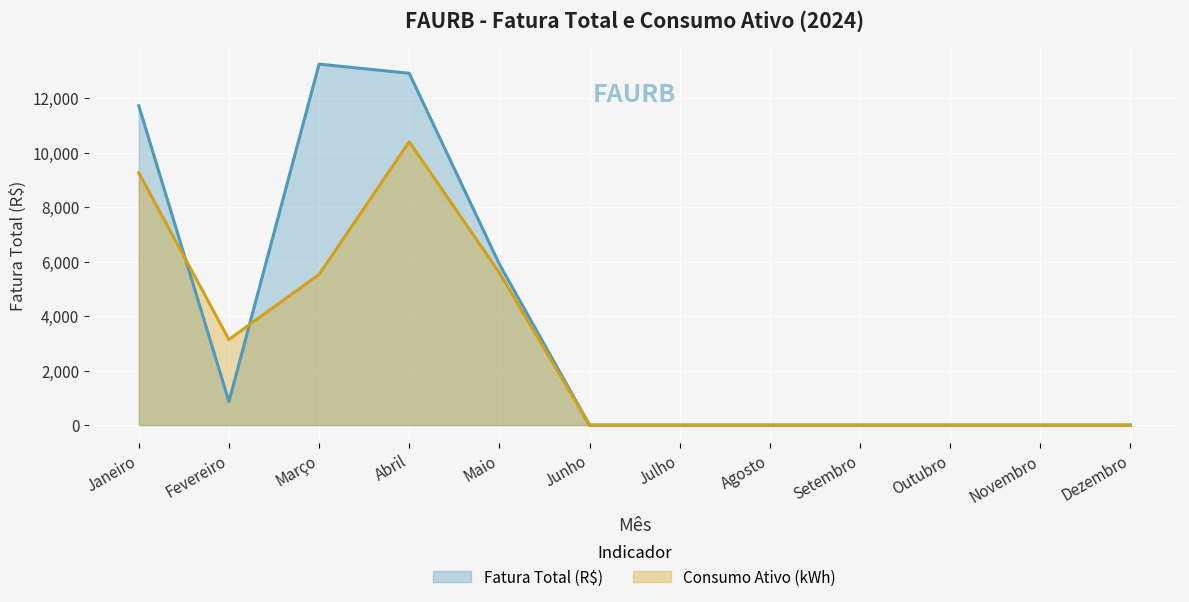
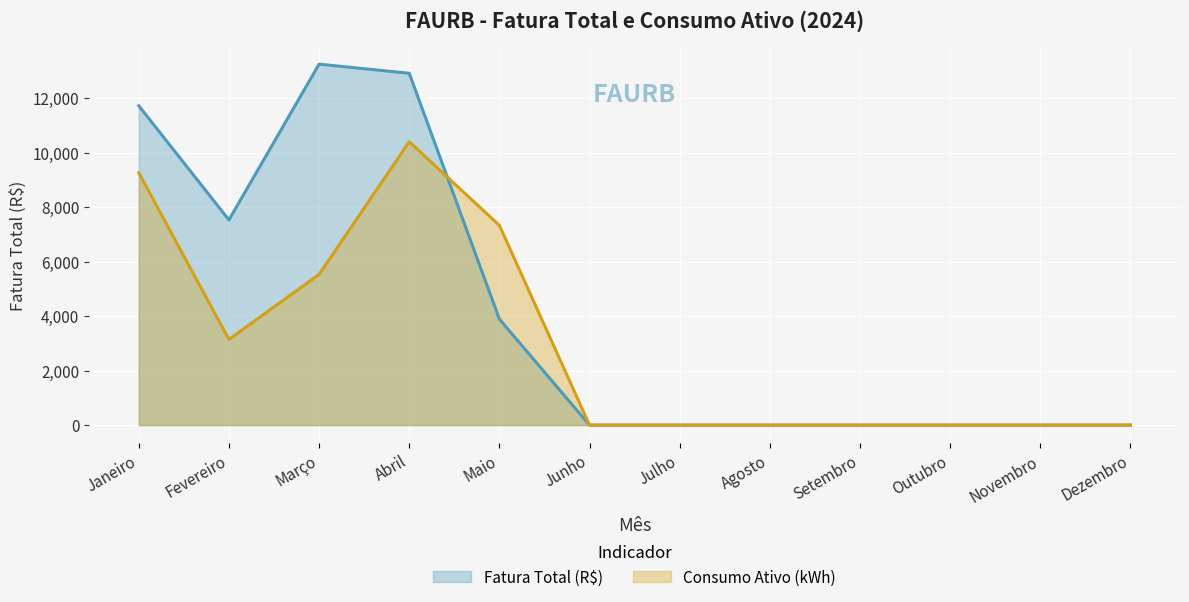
  {
    "Fatura Total (R$)": {
      "Janeiro": "11,700",
-     "Fevereiro": "900",
+     "Fevereiro": "7,500",
      "Março": "13,200",
      "Abril": "12,900",
-     "Maio": "5,900"
+     "Maio": "3,900"
    },
    "Consumo Ativo (kWh)": {
      "Janeiro": "9,300",
      "Fevereiro": "3,100",
      "Março": "5,500",
      "Abril": "10,400",
-     "Maio": "5,600"
+     "Maio": "7,300"
    }
  }
